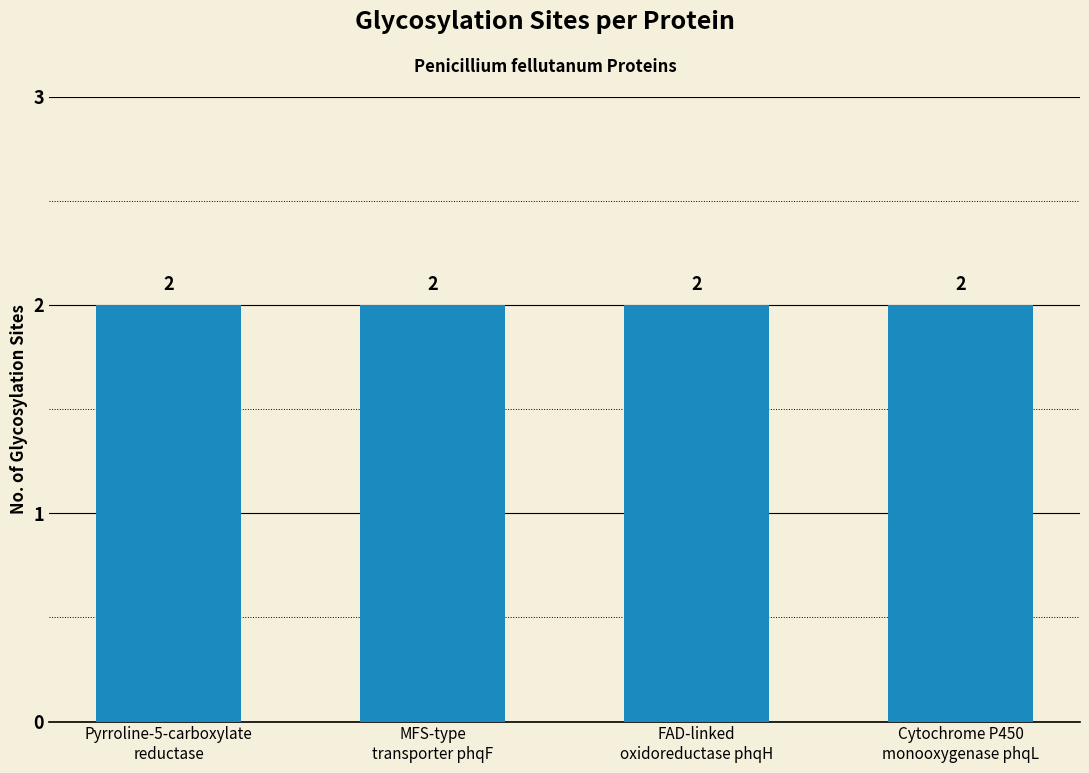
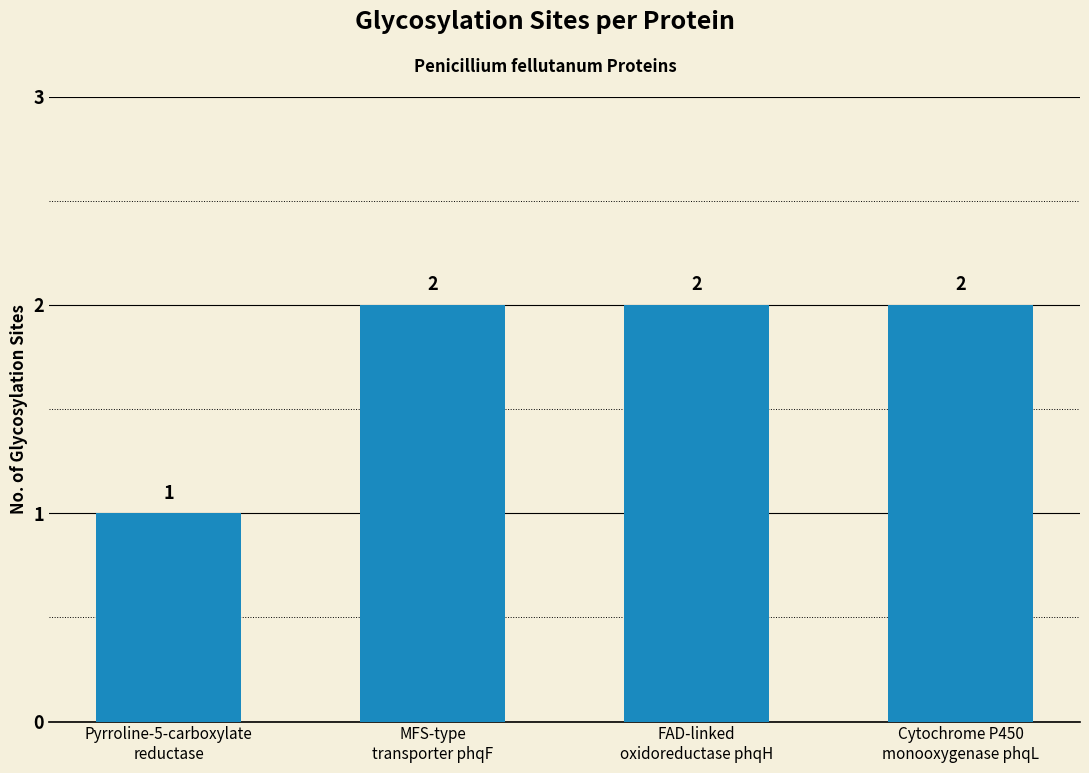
  {
-   "Pyrroline-5-carboxylate reductase": 2,
+   "Pyrroline-5-carboxylate reductase": 1,
    "MFS-type transporter phqF": 2,
    "FAD-linked oxidoreductase phqH": 2,
    "Cytochrome P450 monooxygenase phqL": 2
  }
